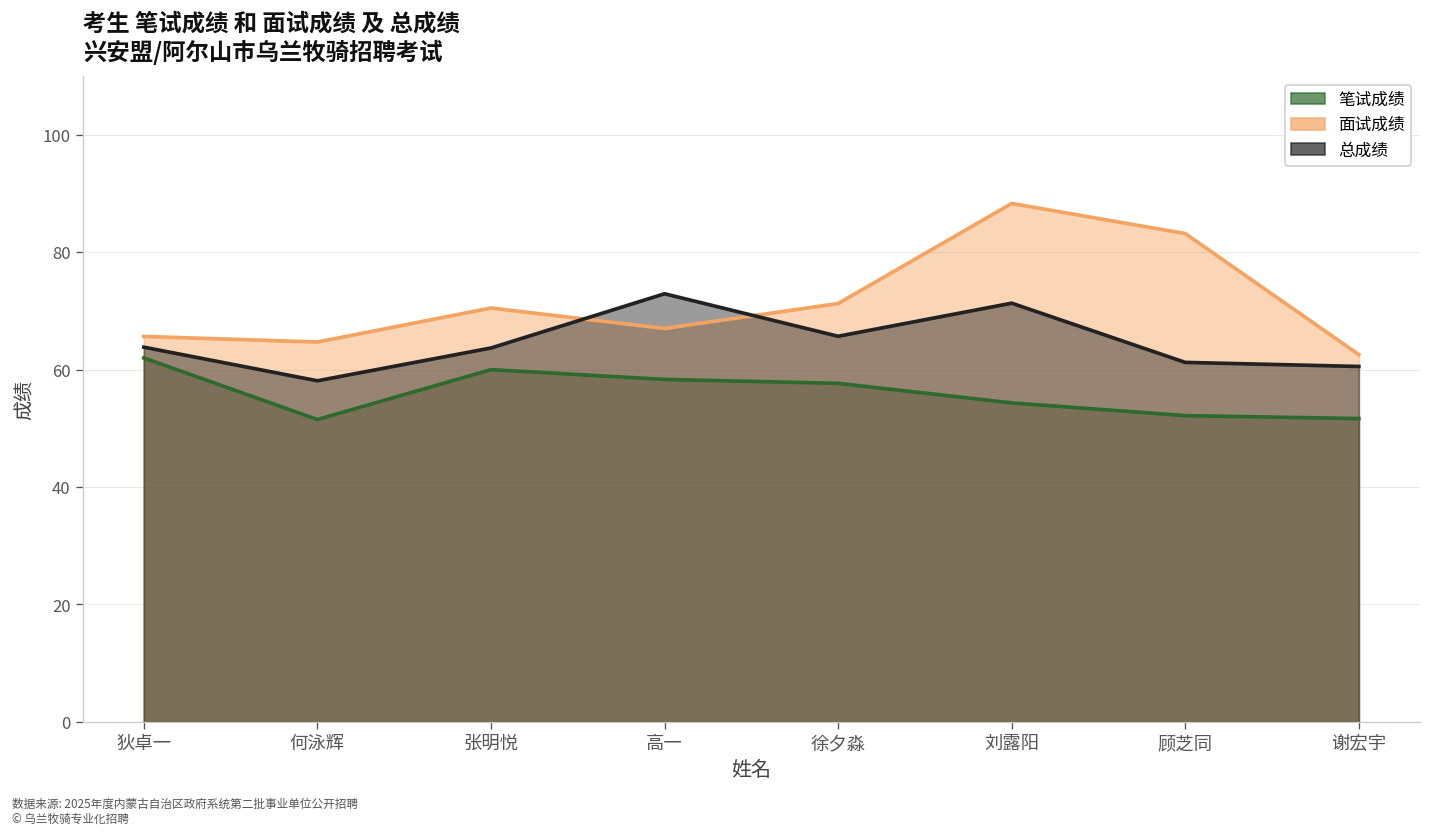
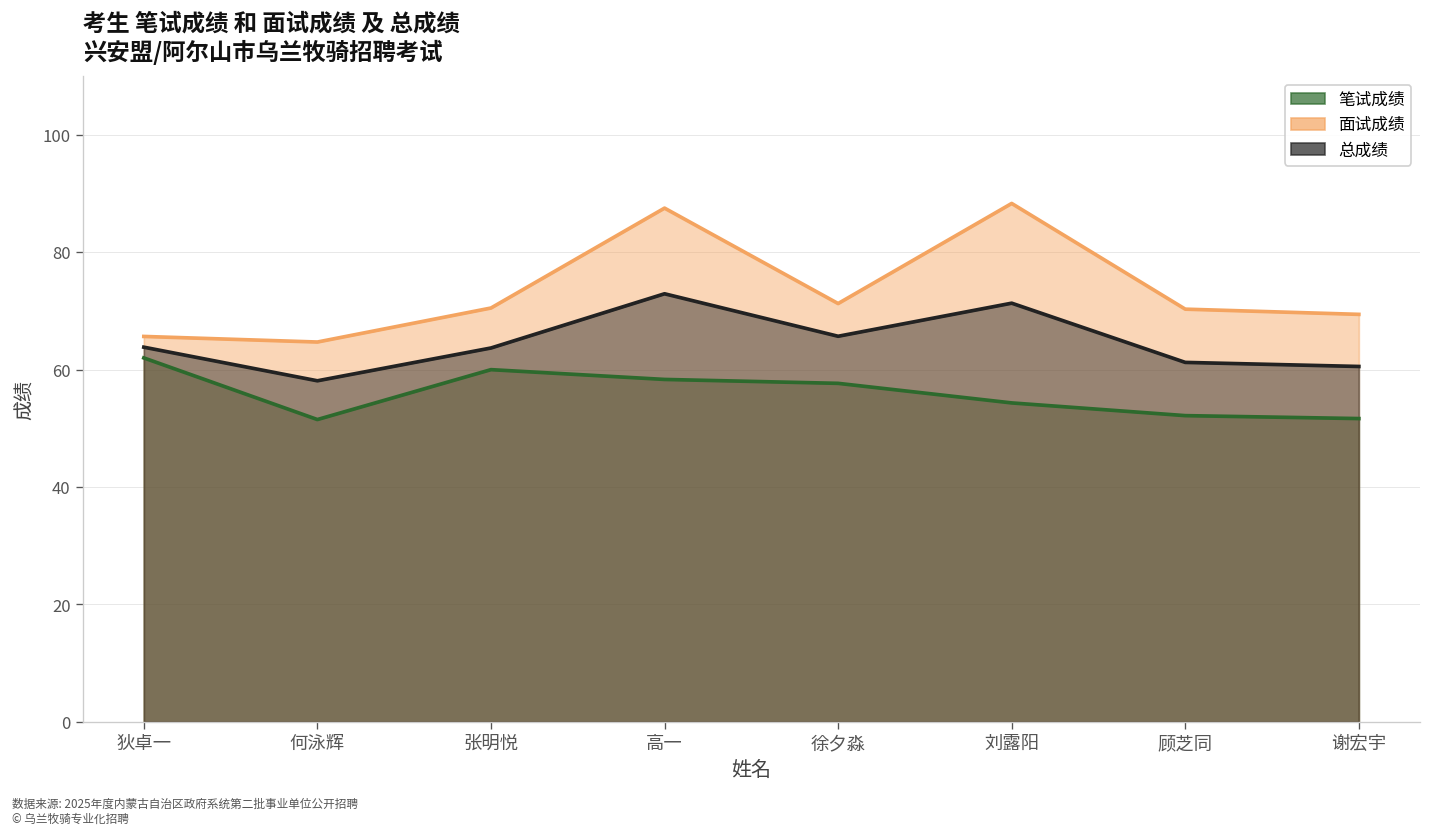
  {
    "面试成绩": {
      "狄卓一": 66,
      "何泳辉": 65,
      "张明悦": 71,
-     "高一": 67,
+     "高一": 88,
      "徐夕淼": 71,
      "刘露阳": 88,
-     "顾芝同": 83,
-     "谢宏宇": 63
+     "顾芝同": 70,
+     "谢宏宇": 69
    }
  }
